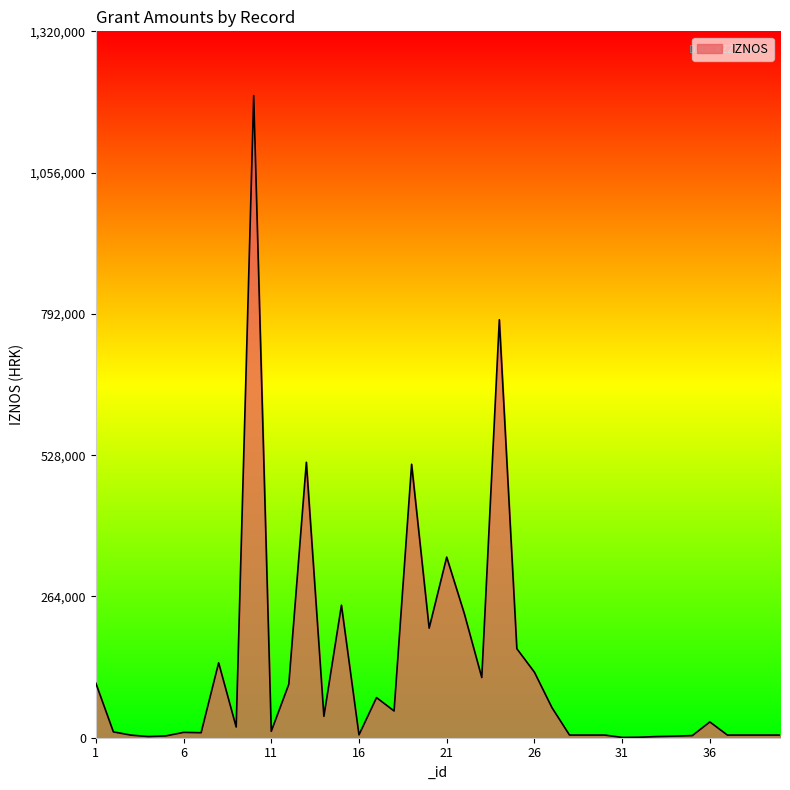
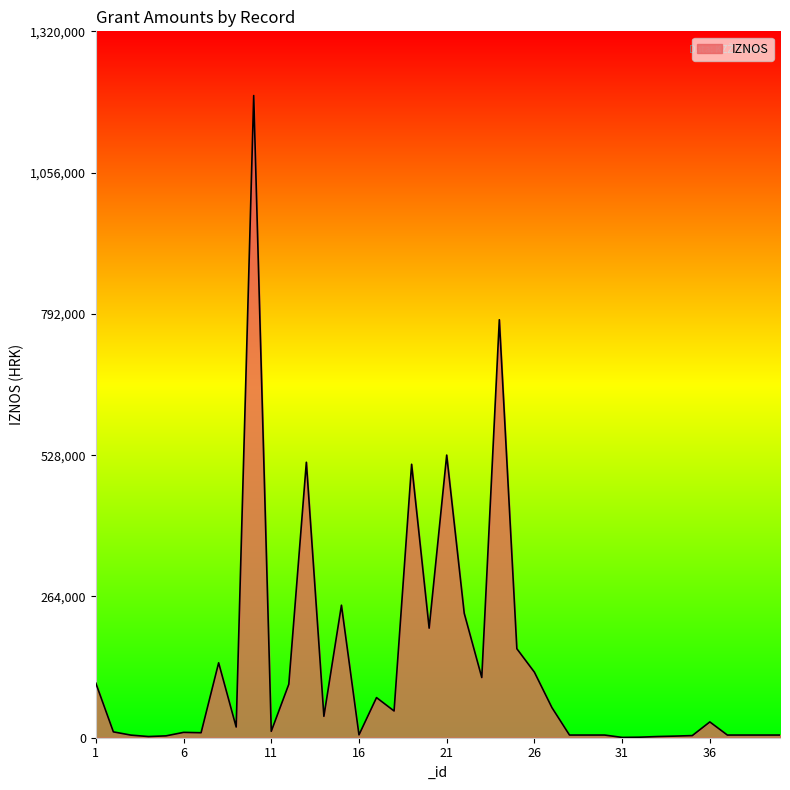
  {
    "1": "100,000",
    "6": "10,000",
    "11": "10,000",
    "16": "10,000",
-   "21": "340,000",
+   "21": "530,000",
    "26": "120,000",
    "31": "0",
    "36": "30,000"
  }
